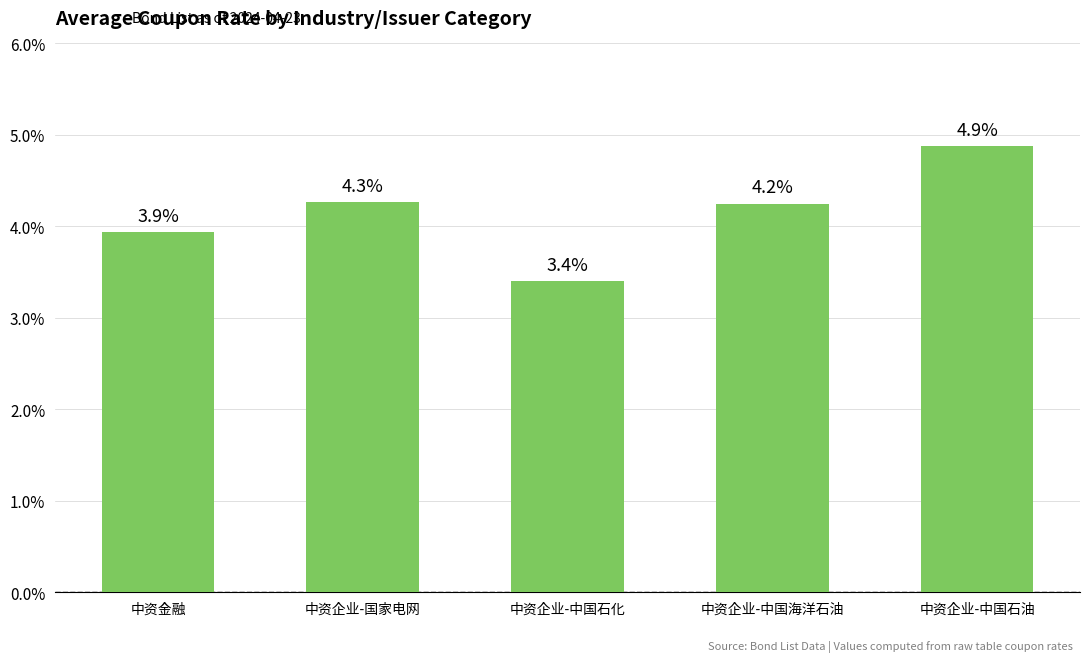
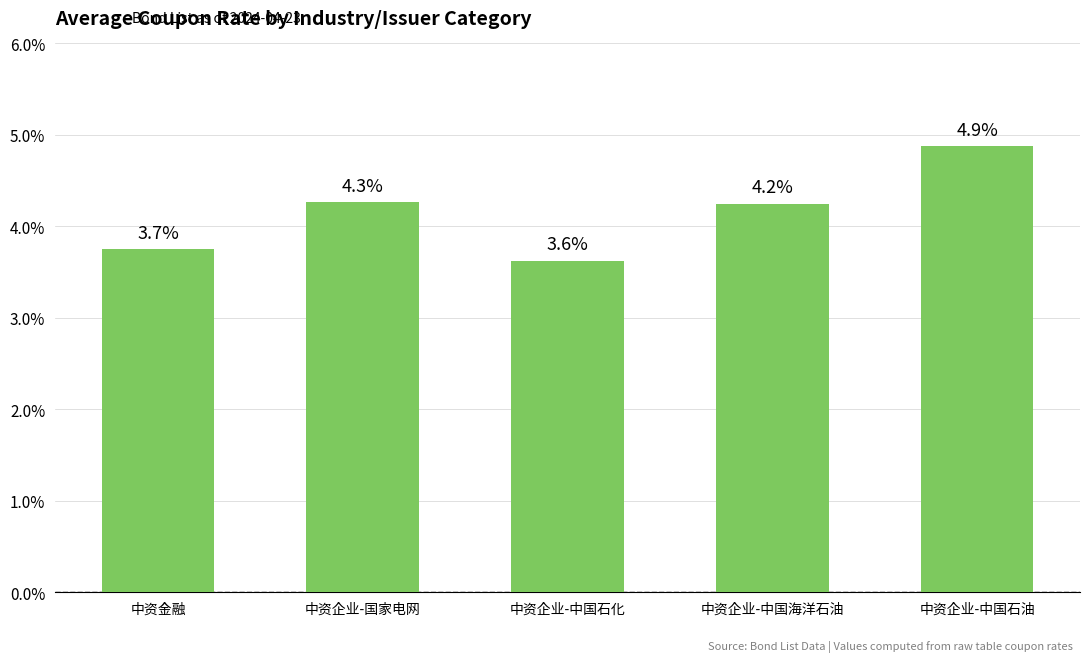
  {
-   "中资金融": "3.9%",
+   "中资金融": "3.7%",
    "中资企业-国家电网": "4.3%",
-   "中资企业-中国石化": "3.4%",
+   "中资企业-中国石化": "3.6%",
    "中资企业-中国海洋石油": "4.2%",
    "中资企业-中国石油": "4.9%"
  }
